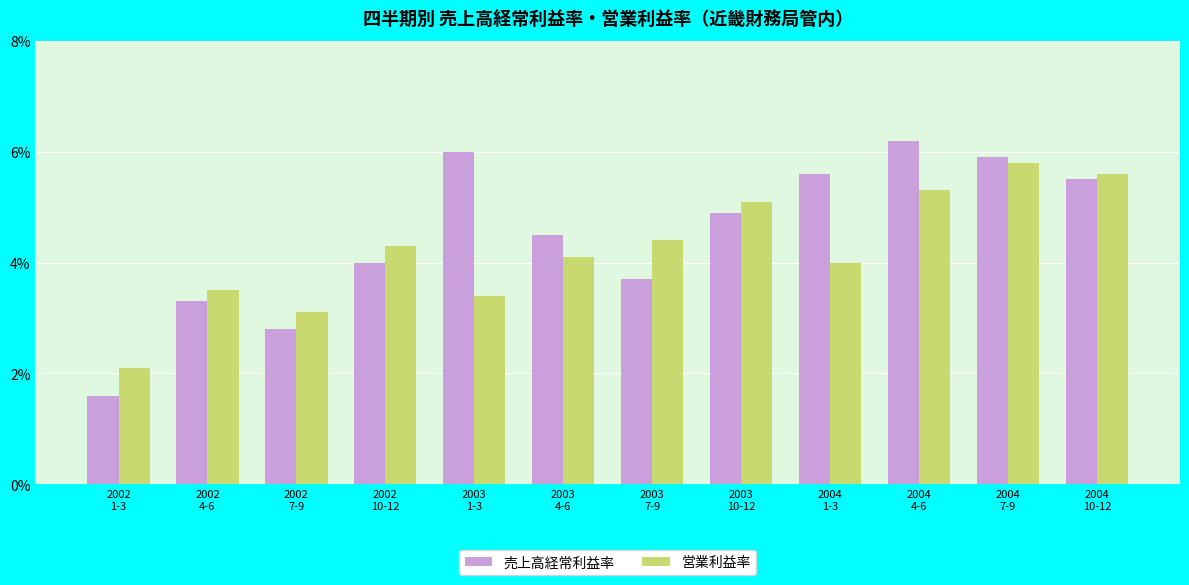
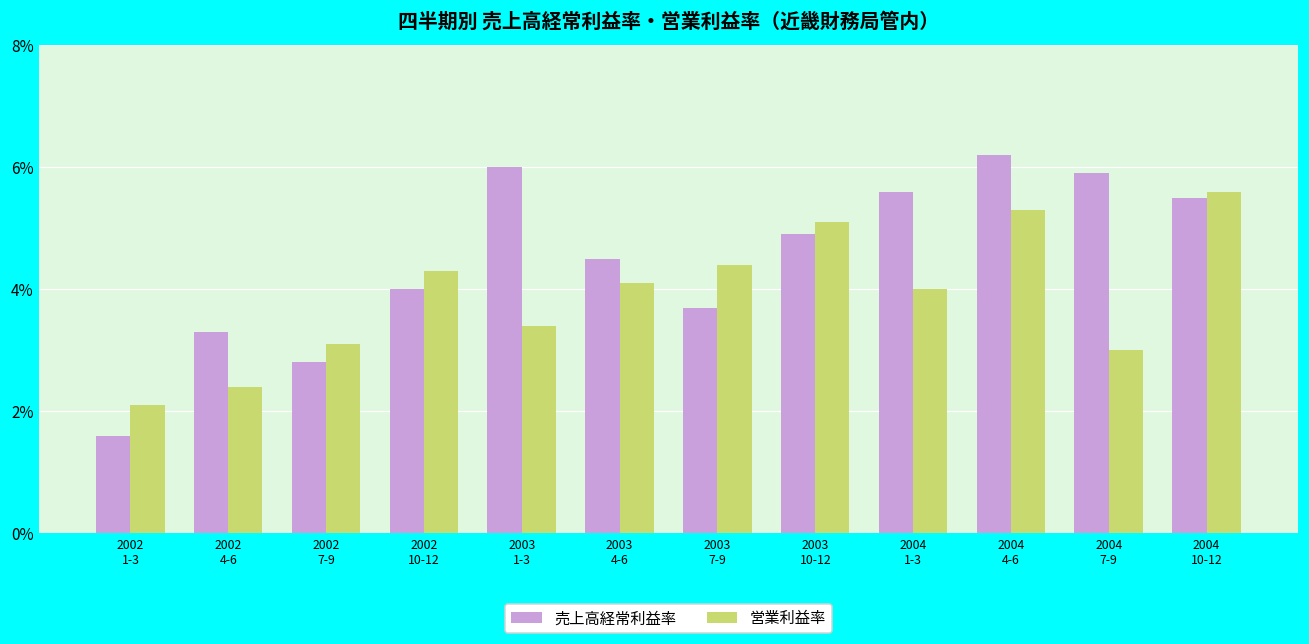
  {
    "売上高経常利益率": {
      "2002 1-3": "1.6%",
      "2002 4-6": "3.3%",
      "2002 7-9": "2.8%",
      "2002 10-12": "4.0%",
      "2003 1-3": "6.0%",
      "2003 4-6": "4.5%",
      "2003 7-9": "3.7%",
      "2003 10-12": "4.9%",
      "2004 1-3": "5.6%",
      "2004 4-6": "6.2%",
      "2004 7-9": "5.9%",
      "2004 10-12": "5.5%"
    },
    "営業利益率": {
      "2002 1-3": "2.1%",
-     "2002 4-6": "3.5%",
+     "2002 4-6": "2.4%",
      "2002 7-9": "3.1%",
      "2002 10-12": "4.3%",
      "2003 1-3": "3.4%",
      "2003 4-6": "4.1%",
      "2003 7-9": "4.4%",
      "2003 10-12": "5.1%",
      "2004 1-3": "4.0%",
      "2004 4-6": "5.3%",
-     "2004 7-9": "5.8%",
+     "2004 7-9": "3.0%",
      "2004 10-12": "5.6%"
    }
  }
